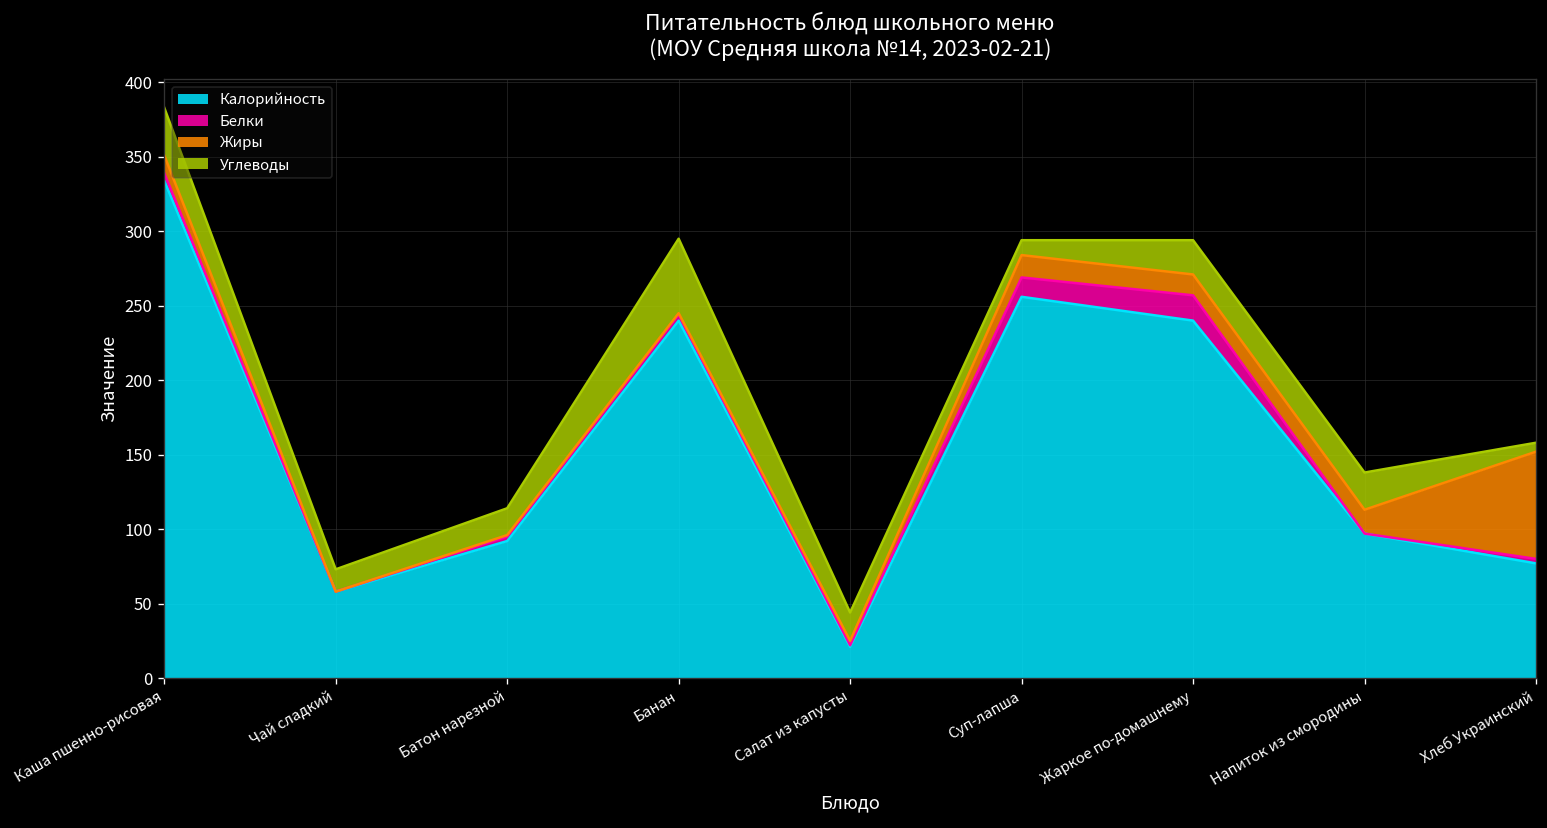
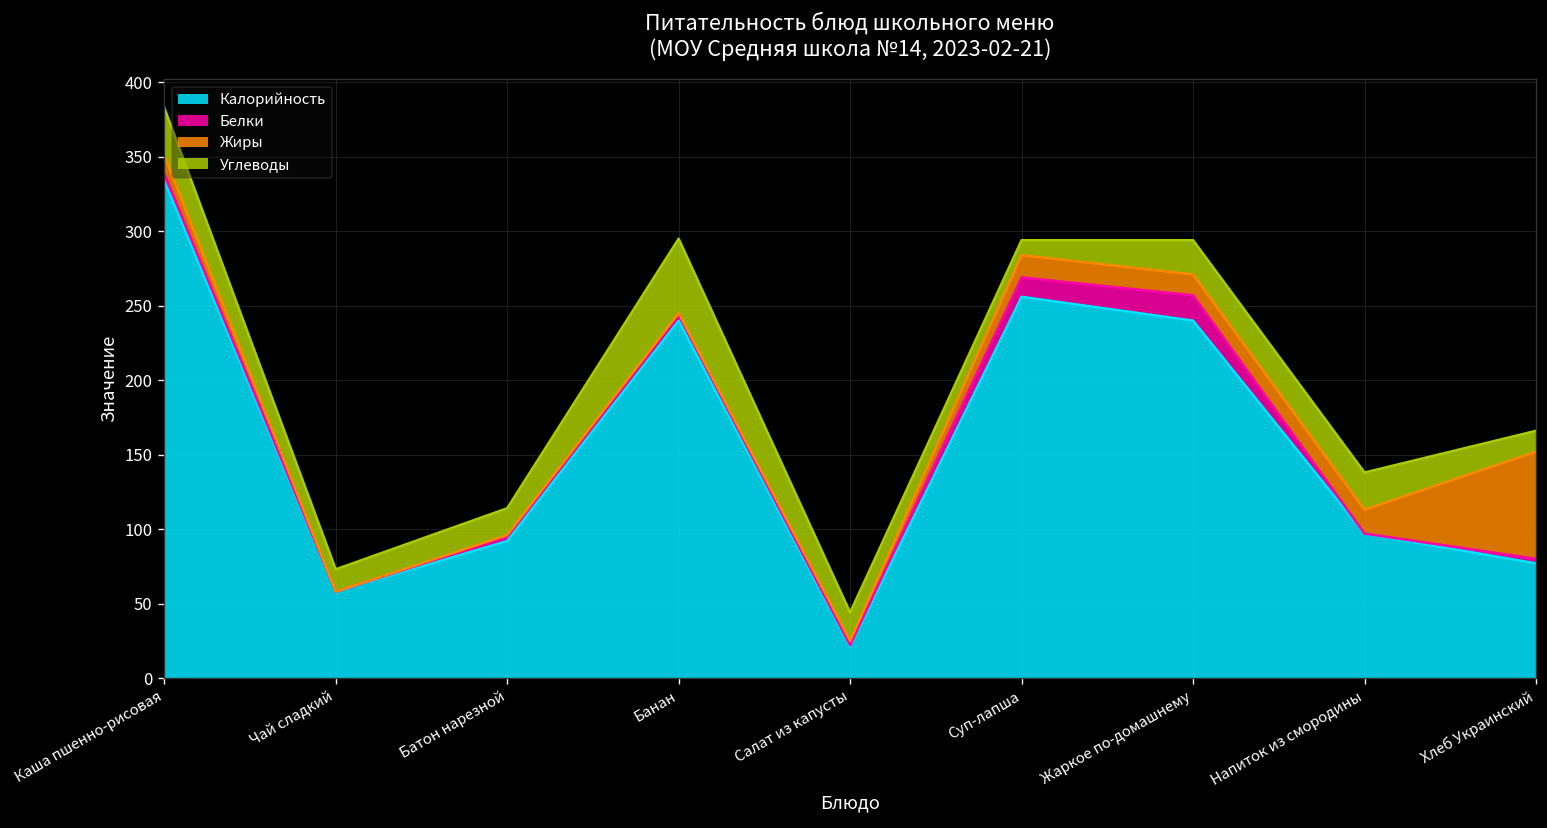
  {
    "Калорийность": {
      "Каша пшенно-рисовая": 334,
      "Батон нарезной": 92,
      "Банан": 240,
      "Суп-лапша": 256,
      "Жаркое по-домашнему": 240,
      "Хлеб Украинский": 77
    },
    "Белки": {
      "Каша пшенно-рисовая": 5,
      "Суп-лапша": 13,
      "Жаркое по-домашнему": 17,
      "Хлеб Украинский": 3
    },
    "Жиры": {
      "Каша пшенно-рисовая": 12,
      "Салат из капусты": 3,
      "Суп-лапша": 15,
      "Жаркое по-домашнему": 14,
      "Напиток из смородины": 16,
      "Хлеб Украинский": 72
    },
    "Углеводы": {
      "Каша пшенно-рисовая": 32,
      "Чай сладкий": 15,
      "Батон нарезной": 18,
      "Банан": 50,
      "Салат из капусты": 19,
      "Суп-лапша": 10,
      "Жаркое по-домашнему": 23,
      "Напиток из смородины": 25,
-     "Хлеб Украинский": 6
+     "Хлеб Украинский": 14
    }
  }
